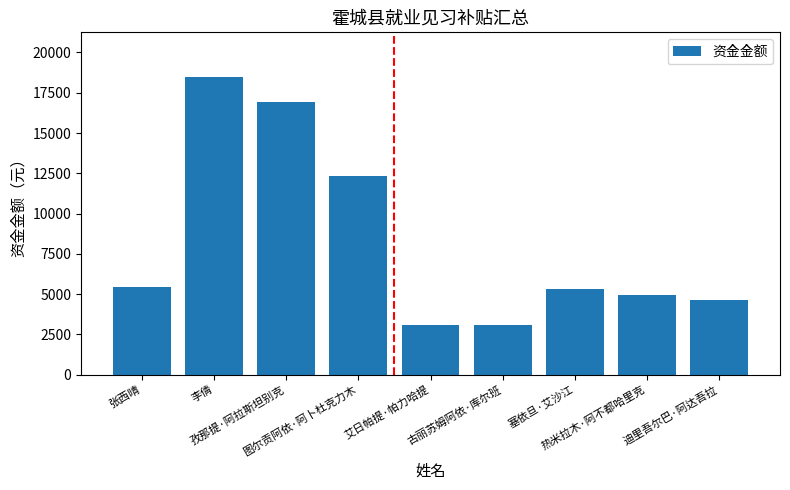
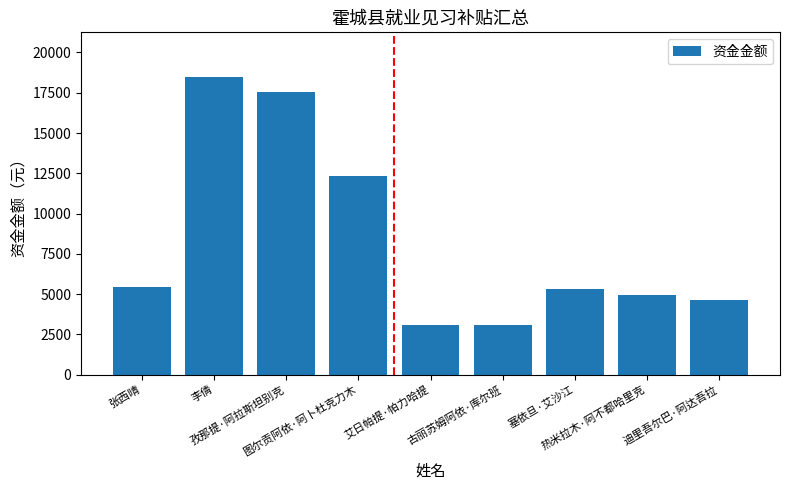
  {
    "张西晴": 5500,
    "李倩": 18500,
-   "孜那提·阿拉斯坦别克": 16900,
+   "孜那提·阿拉斯坦别克": 17600,
    "图尔贡阿依·阿卜杜克力木": 12300,
    "艾日帕提·帕力哈提": 3100,
    "古丽苏姆阿依·库尔班": 3100,
    "塞依旦·艾沙江": 5300,
    "热米拉木·阿不都哈里克": 4900,
    "迪里吾尔巴·阿达吾拉": 4600
  }
